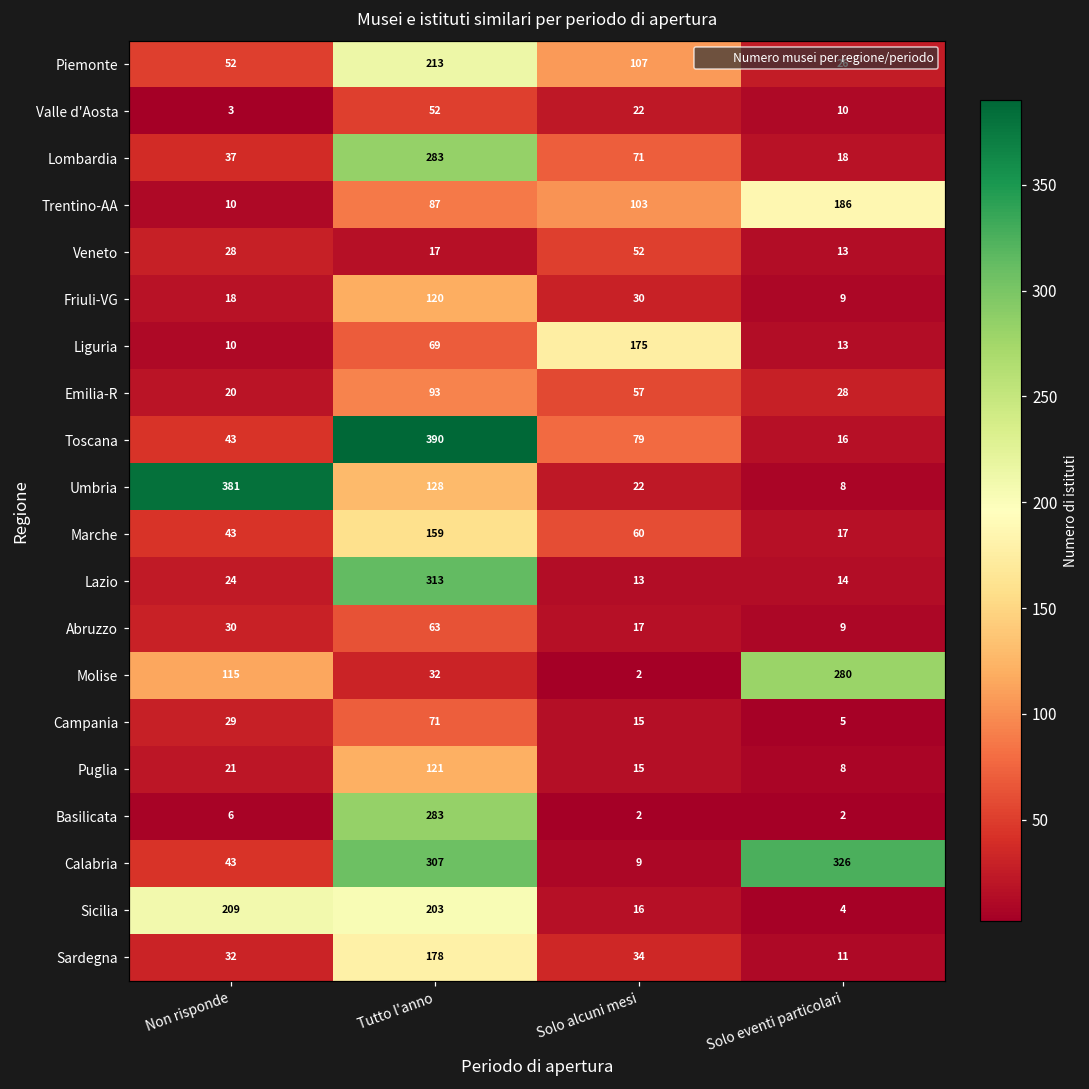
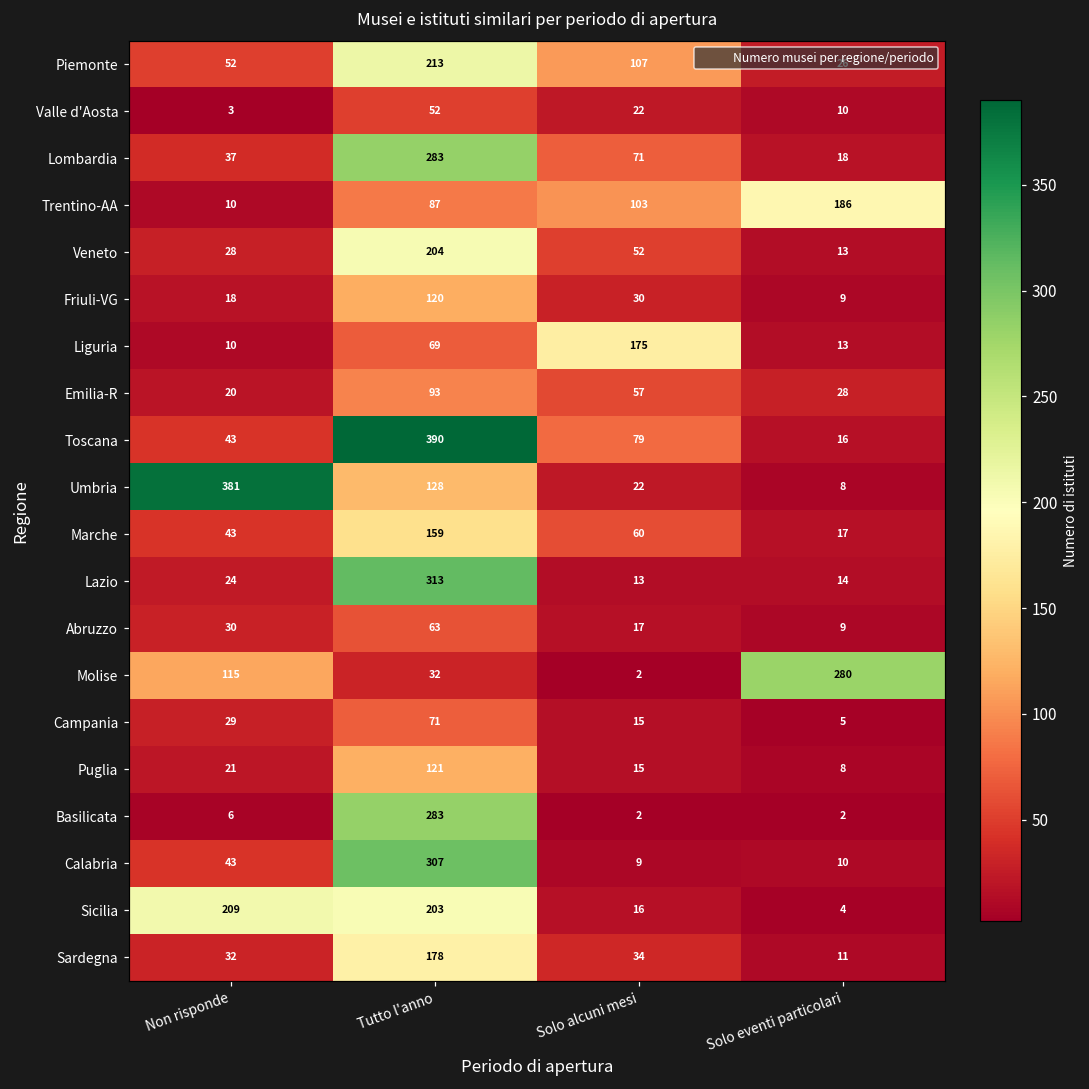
  {
    "Piemonte": {
      "Non risponde": 52,
      "Tutto l'anno": 213,
      "Solo alcuni mesi": 107
    },
    "Valle d'Aosta": {
      "Non risponde": 3,
      "Tutto l'anno": 52,
      "Solo alcuni mesi": 22,
      "Solo eventi particolari": 10
    },
    "Lombardia": {
      "Non risponde": 37,
      "Tutto l'anno": 283,
      "Solo alcuni mesi": 71,
      "Solo eventi particolari": 18
    },
    "Trentino-AA": {
      "Non risponde": 10,
      "Tutto l'anno": 87,
      "Solo alcuni mesi": 103,
      "Solo eventi particolari": 186
    },
    "Veneto": {
      "Non risponde": 28,
-     "Tutto l'anno": 17,
+     "Tutto l'anno": 204,
      "Solo alcuni mesi": 52,
      "Solo eventi particolari": 13
    },
    "Friuli-VG": {
      "Non risponde": 18,
      "Tutto l'anno": 120,
      "Solo alcuni mesi": 30,
      "Solo eventi particolari": 9
    },
    "Liguria": {
      "Non risponde": 10,
      "Tutto l'anno": 69,
      "Solo alcuni mesi": 175,
      "Solo eventi particolari": 13
    },
    "Emilia-R": {
      "Non risponde": 20,
      "Tutto l'anno": 93,
      "Solo alcuni mesi": 57,
      "Solo eventi particolari": 28
    },
    "Toscana": {
      "Non risponde": 43,
      "Tutto l'anno": 390,
      "Solo alcuni mesi": 79,
      "Solo eventi particolari": 16
    },
    "Umbria": {
      "Non risponde": 381,
      "Tutto l'anno": 128,
      "Solo alcuni mesi": 22,
      "Solo eventi particolari": 8
    },
    "Marche": {
      "Non risponde": 43,
      "Tutto l'anno": 159,
      "Solo alcuni mesi": 60,
      "Solo eventi particolari": 17
    },
    "Lazio": {
      "Non risponde": 24,
      "Tutto l'anno": 313,
      "Solo alcuni mesi": 13,
      "Solo eventi particolari": 14
    },
    "Abruzzo": {
      "Non risponde": 30,
      "Tutto l'anno": 63,
      "Solo alcuni mesi": 17,
      "Solo eventi particolari": 9
    },
    "Molise": {
      "Non risponde": 115,
      "Tutto l'anno": 32,
      "Solo alcuni mesi": 2,
      "Solo eventi particolari": 280
    },
    "Campania": {
      "Non risponde": 29,
      "Tutto l'anno": 71,
      "Solo alcuni mesi": 15,
      "Solo eventi particolari": 5
    },
    "Puglia": {
      "Non risponde": 21,
      "Tutto l'anno": 121,
      "Solo alcuni mesi": 15,
      "Solo eventi particolari": 8
    },
    "Basilicata": {
      "Non risponde": 6,
      "Tutto l'anno": 283,
      "Solo alcuni mesi": 2,
      "Solo eventi particolari": 2
    },
    "Calabria": {
      "Non risponde": 43,
      "Tutto l'anno": 307,
      "Solo alcuni mesi": 9,
-     "Solo eventi particolari": 326
+     "Solo eventi particolari": 10
    },
    "Sicilia": {
      "Non risponde": 209,
      "Tutto l'anno": 203,
      "Solo alcuni mesi": 16,
      "Solo eventi particolari": 4
    },
    "Sardegna": {
      "Non risponde": 32,
      "Tutto l'anno": 178,
      "Solo alcuni mesi": 34,
      "Solo eventi particolari": 11
    }
  }
